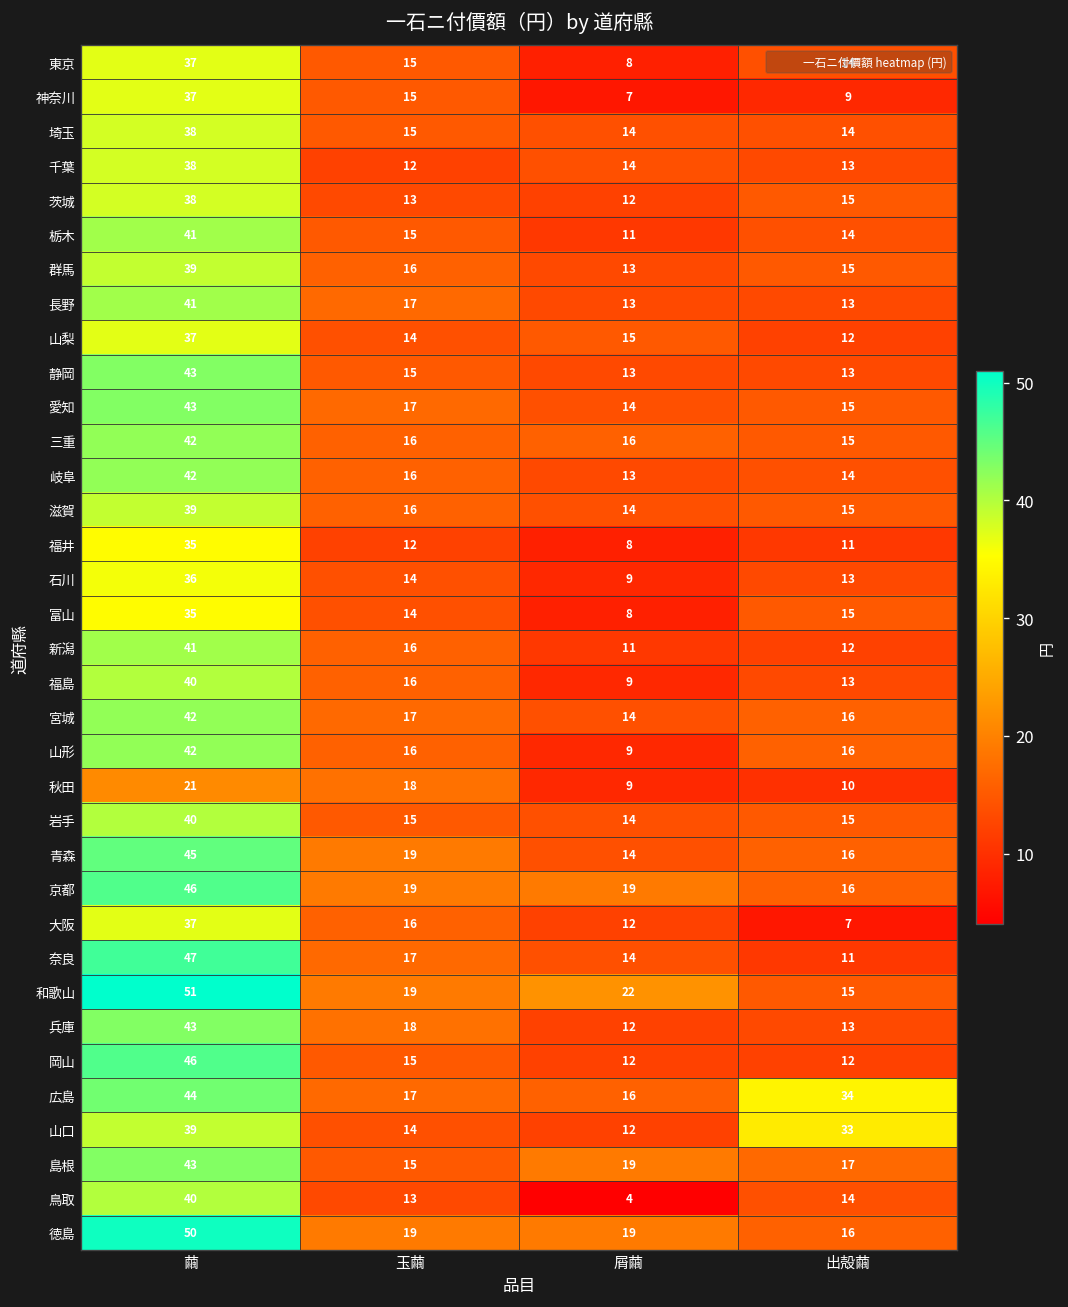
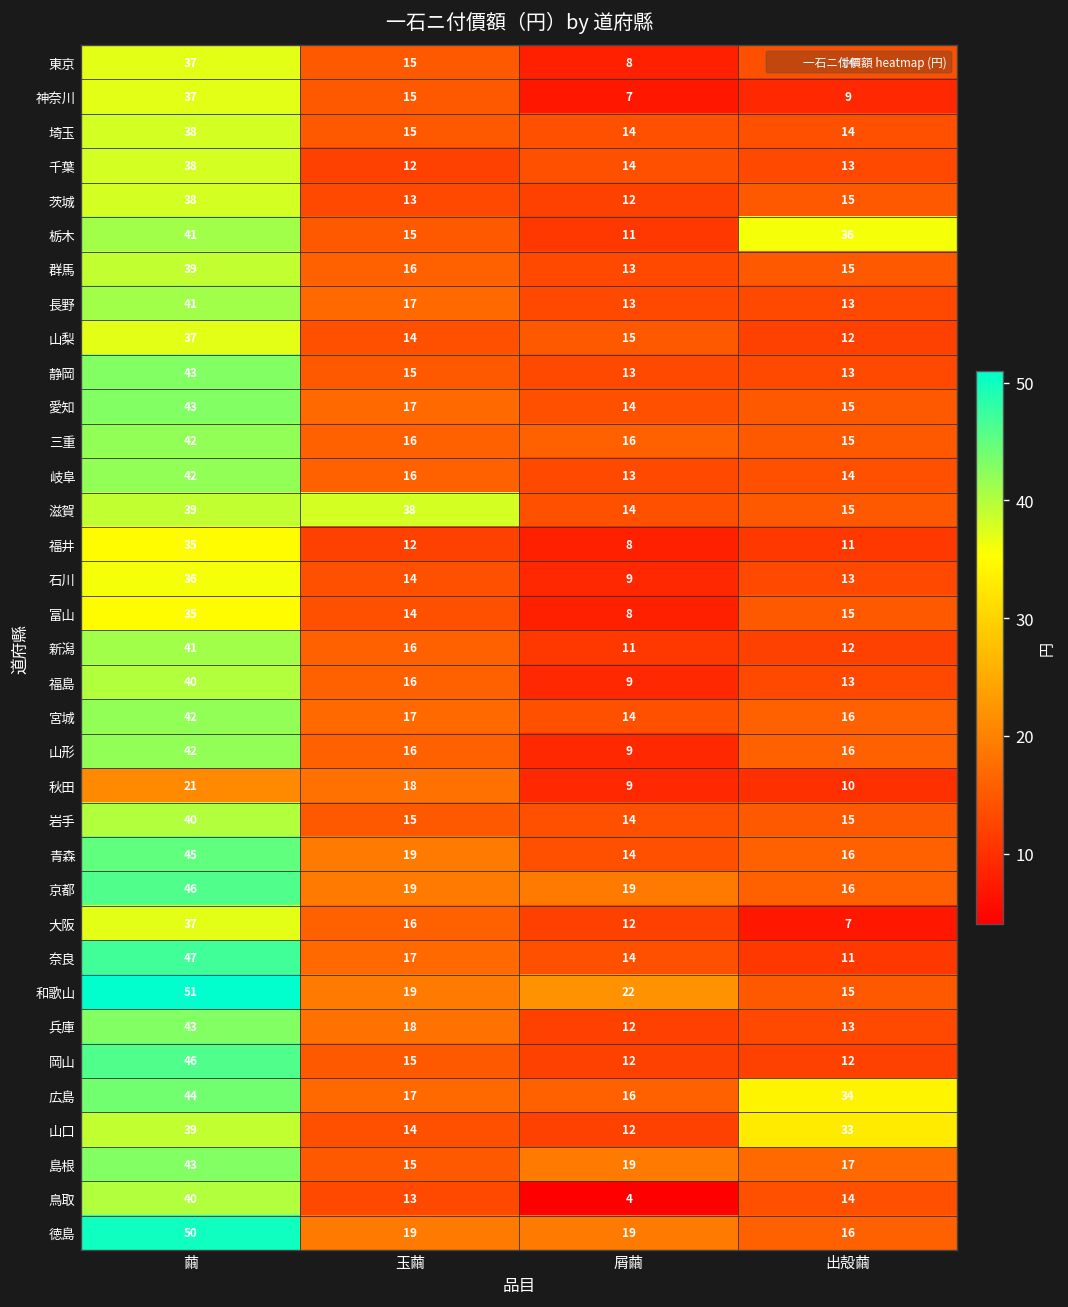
  {
    "東京": {
      "繭": 37,
      "玉繭": 15,
      "屑繭": 8
    },
    "神奈川": {
      "繭": 37,
      "玉繭": 15,
      "屑繭": 7,
      "出殻繭": 9
    },
    "埼玉": {
      "繭": 38,
      "玉繭": 15,
      "屑繭": 14,
      "出殻繭": 14
    },
    "千葉": {
      "繭": 38,
      "玉繭": 12,
      "屑繭": 14,
      "出殻繭": 13
    },
    "茨城": {
      "繭": 38,
      "玉繭": 13,
      "屑繭": 12,
      "出殻繭": 15
    },
    "栃木": {
      "繭": 41,
      "玉繭": 15,
      "屑繭": 11,
-     "出殻繭": 14
+     "出殻繭": 36
    },
    "群馬": {
      "繭": 39,
      "玉繭": 16,
      "屑繭": 13,
      "出殻繭": 15
    },
    "長野": {
      "繭": 41,
      "玉繭": 17,
      "屑繭": 13,
      "出殻繭": 13
    },
    "山梨": {
      "繭": 37,
      "玉繭": 14,
      "屑繭": 15,
      "出殻繭": 12
    },
    "静岡": {
      "繭": 43,
      "玉繭": 15,
      "屑繭": 13,
      "出殻繭": 13
    },
    "愛知": {
      "繭": 43,
      "玉繭": 17,
      "屑繭": 14,
      "出殻繭": 15
    },
    "三重": {
      "繭": 42,
      "玉繭": 16,
      "屑繭": 16,
      "出殻繭": 15
    },
    "岐阜": {
      "繭": 42,
      "玉繭": 16,
      "屑繭": 13,
      "出殻繭": 14
    },
    "滋賀": {
      "繭": 39,
-     "玉繭": 16,
+     "玉繭": 38,
      "屑繭": 14,
      "出殻繭": 15
    },
    "福井": {
      "繭": 35,
      "玉繭": 12,
      "屑繭": 8,
      "出殻繭": 11
    },
    "石川": {
      "繭": 36,
      "玉繭": 14,
      "屑繭": 9,
      "出殻繭": 13
    },
    "富山": {
      "繭": 35,
      "玉繭": 14,
      "屑繭": 8,
      "出殻繭": 15
    },
    "新潟": {
      "繭": 41,
      "玉繭": 16,
      "屑繭": 11,
      "出殻繭": 12
    },
    "福島": {
      "繭": 40,
      "玉繭": 16,
      "屑繭": 9,
      "出殻繭": 13
    },
    "宮城": {
      "繭": 42,
      "玉繭": 17,
      "屑繭": 14,
      "出殻繭": 16
    },
    "山形": {
      "繭": 42,
      "玉繭": 16,
      "屑繭": 9,
      "出殻繭": 16
    },
    "秋田": {
      "繭": 21,
      "玉繭": 18,
      "屑繭": 9,
      "出殻繭": 10
    },
    "岩手": {
      "繭": 40,
      "玉繭": 15,
      "屑繭": 14,
      "出殻繭": 15
    },
    "青森": {
      "繭": 45,
      "玉繭": 19,
      "屑繭": 14,
      "出殻繭": 16
    },
    "京都": {
      "繭": 46,
      "玉繭": 19,
      "屑繭": 19,
      "出殻繭": 16
    },
    "大阪": {
      "繭": 37,
      "玉繭": 16,
      "屑繭": 12,
      "出殻繭": 7
    },
    "奈良": {
      "繭": 47,
      "玉繭": 17,
      "屑繭": 14,
      "出殻繭": 11
    },
    "和歌山": {
      "繭": 51,
      "玉繭": 19,
      "屑繭": 22,
      "出殻繭": 15
    },
    "兵庫": {
      "繭": 43,
      "玉繭": 18,
      "屑繭": 12,
      "出殻繭": 13
    },
    "岡山": {
      "繭": 46,
      "玉繭": 15,
      "屑繭": 12,
      "出殻繭": 12
    },
    "広島": {
      "繭": 44,
      "玉繭": 17,
      "屑繭": 16,
      "出殻繭": 34
    },
    "山口": {
      "繭": 39,
      "玉繭": 14,
      "屑繭": 12,
      "出殻繭": 33
    },
    "島根": {
      "繭": 43,
      "玉繭": 15,
      "屑繭": 19,
      "出殻繭": 17
    },
    "鳥取": {
      "繭": 40,
      "玉繭": 13,
      "屑繭": 4,
      "出殻繭": 14
    },
    "徳島": {
      "繭": 50,
      "玉繭": 19,
      "屑繭": 19,
      "出殻繭": 16
    }
  }
